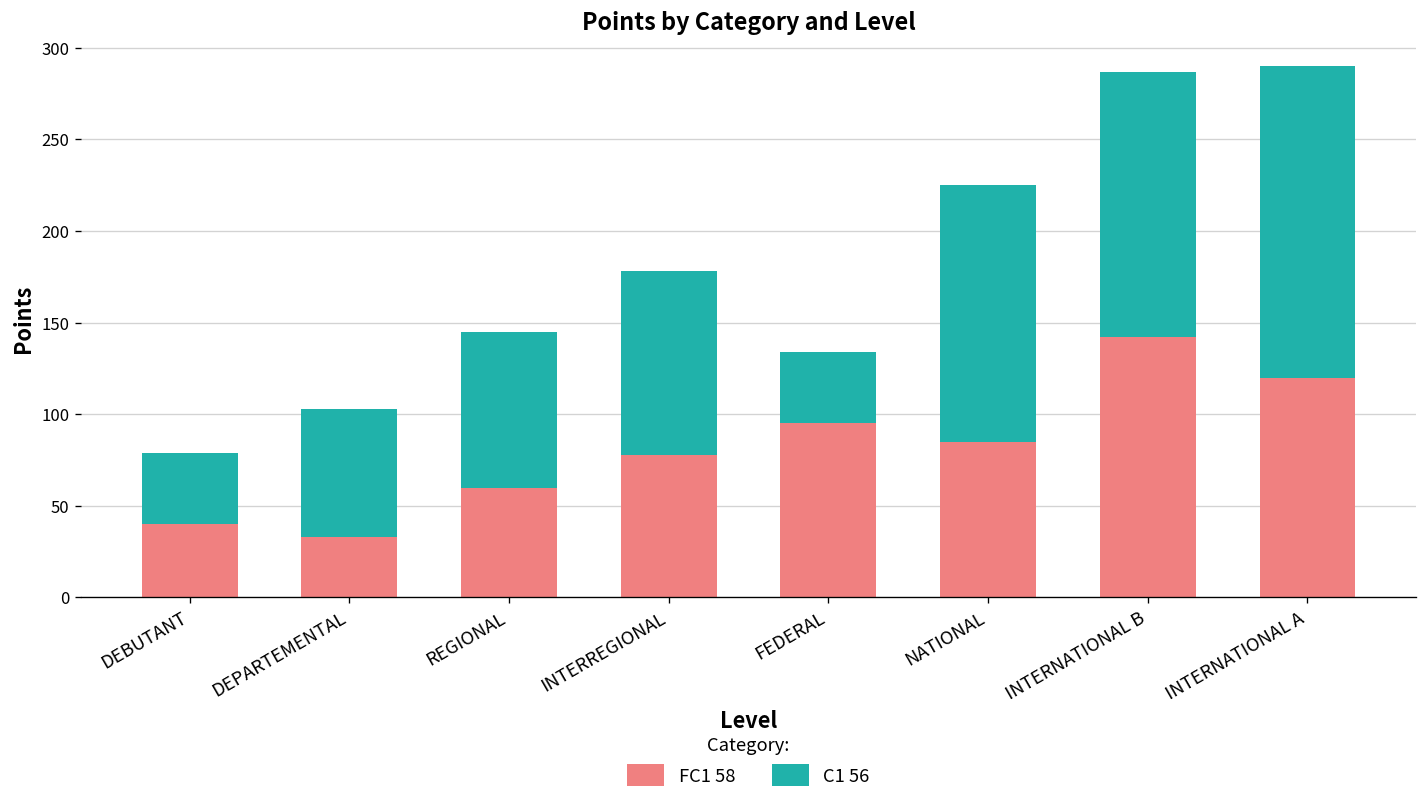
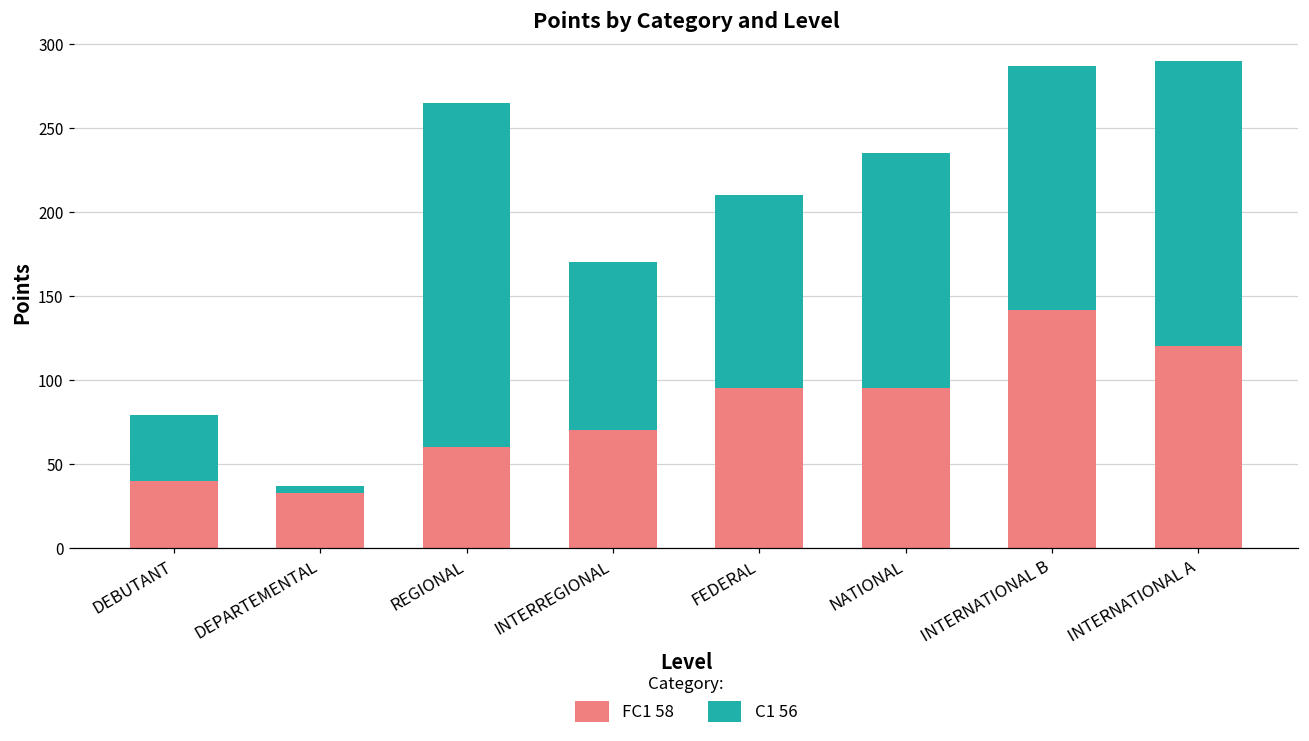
  {
    "FC1 58": {
      "DEBUTANT": 40,
      "DEPARTEMENTAL": 33,
      "REGIONAL": 60,
-     "INTERREGIONAL": 78,
+     "INTERREGIONAL": 70,
      "FEDERAL": 95,
-     "NATIONAL": 85,
+     "NATIONAL": 95,
      "INTERNATIONAL B": 142,
      "INTERNATIONAL A": 120
    },
    "C1 56": {
      "DEBUTANT": 39,
-     "DEPARTEMENTAL": 70,
-     "REGIONAL": 85,
+     "DEPARTEMENTAL": 4,
+     "REGIONAL": 205,
      "INTERREGIONAL": 100,
-     "FEDERAL": 39,
+     "FEDERAL": 115,
      "NATIONAL": 140,
      "INTERNATIONAL B": 145,
      "INTERNATIONAL A": 170
    }
  }
